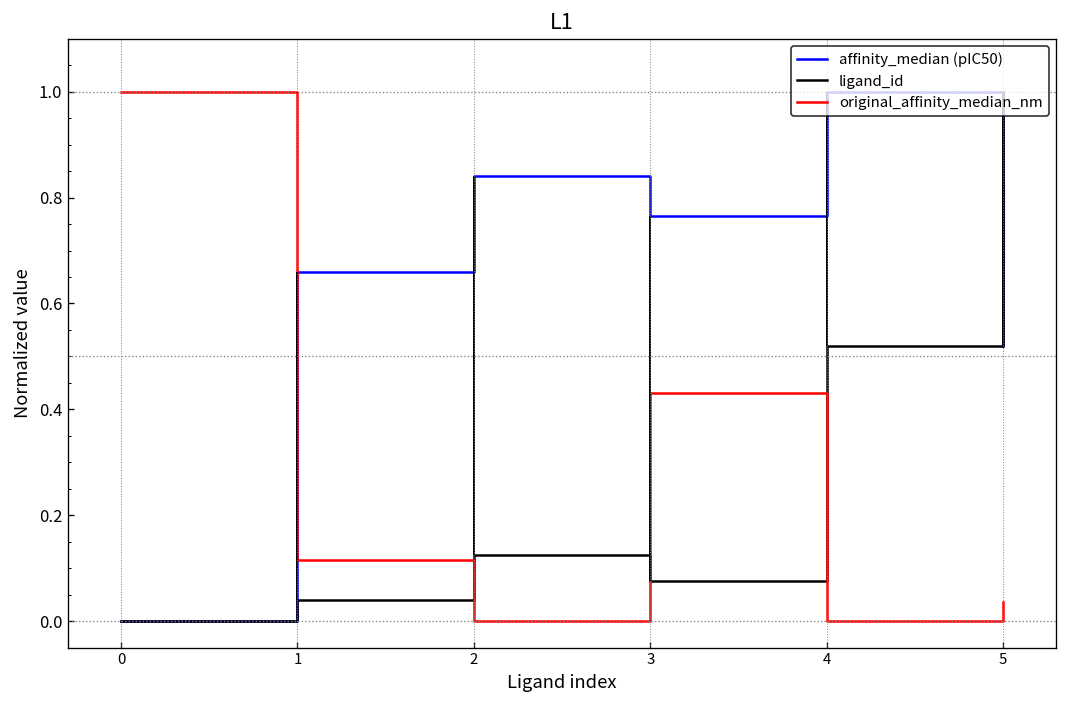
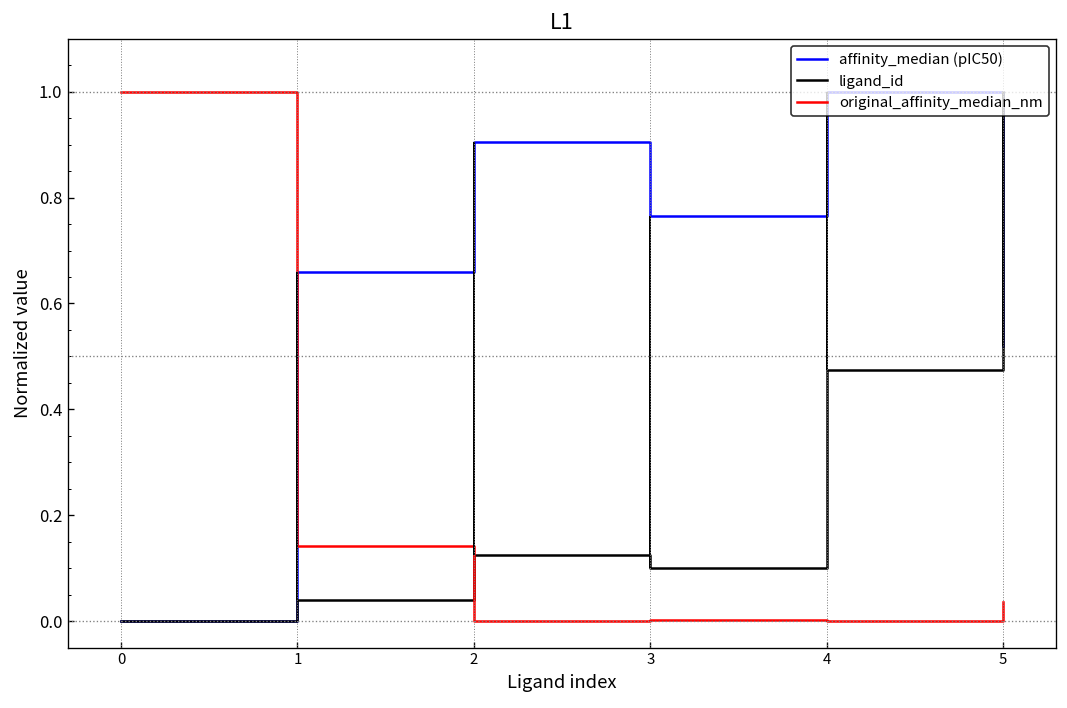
  {
    "affinity_median (pIC50)": {
      "1": 0.66,
-     "2": 0.84,
+     "2": 0.90,
      "3": 0.76,
      "5": 0.52
    },
    "ligand_id": {
      "1": 0.04,
      "2": 0.12,
-     "3": 0.08,
-     "4": 0.52
+     "3": 0.10,
+     "4": 0.47
    },
    "original_affinity_median_nm": {
      "0": 1.00,
-     "1": 0.12,
+     "1": 0.14,
      "2": 0.00,
-     "3": 0.43,
+     "3": 0.00,
      "4": 0.00,
      "5": 0.04
    }
  }
